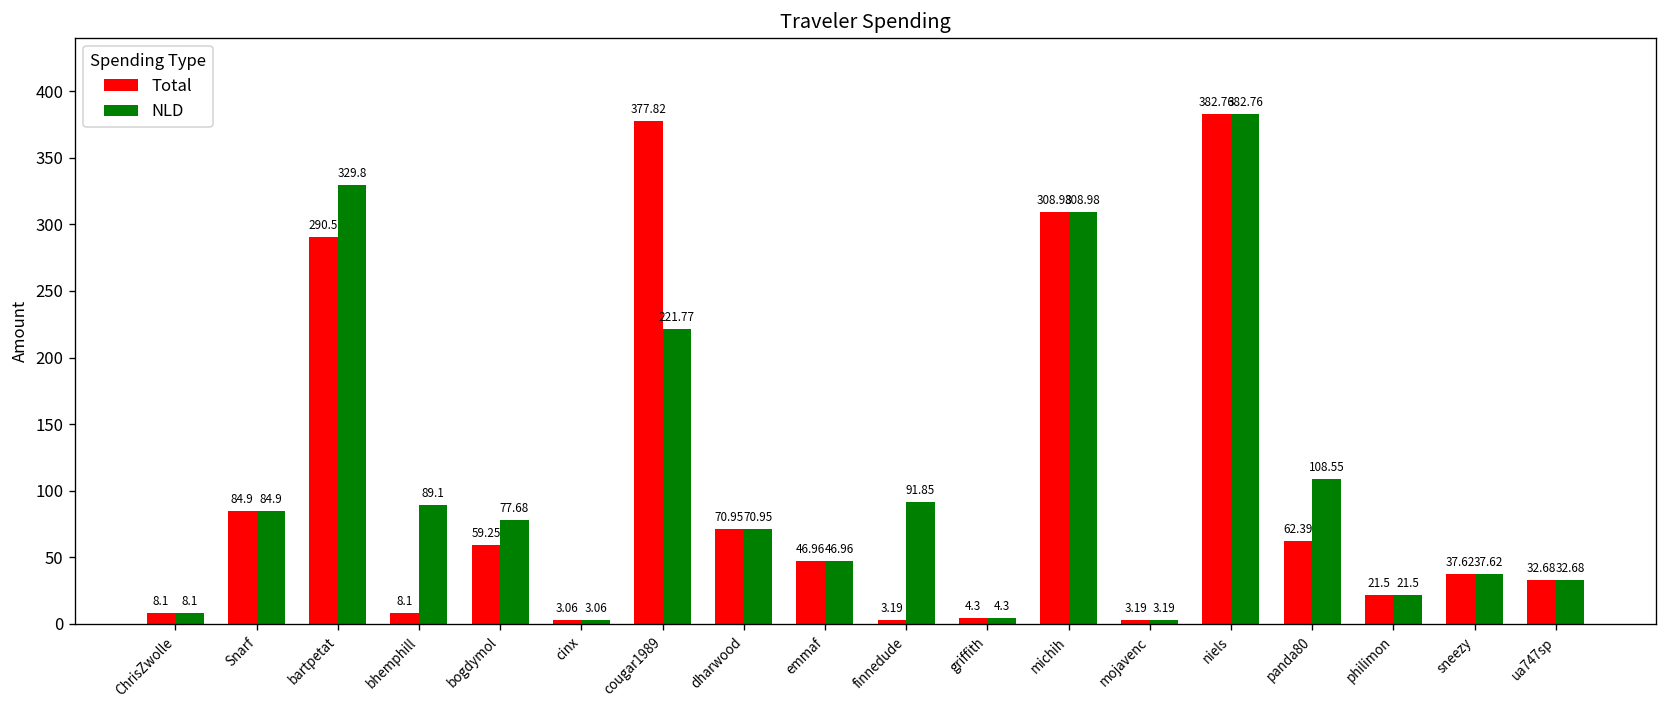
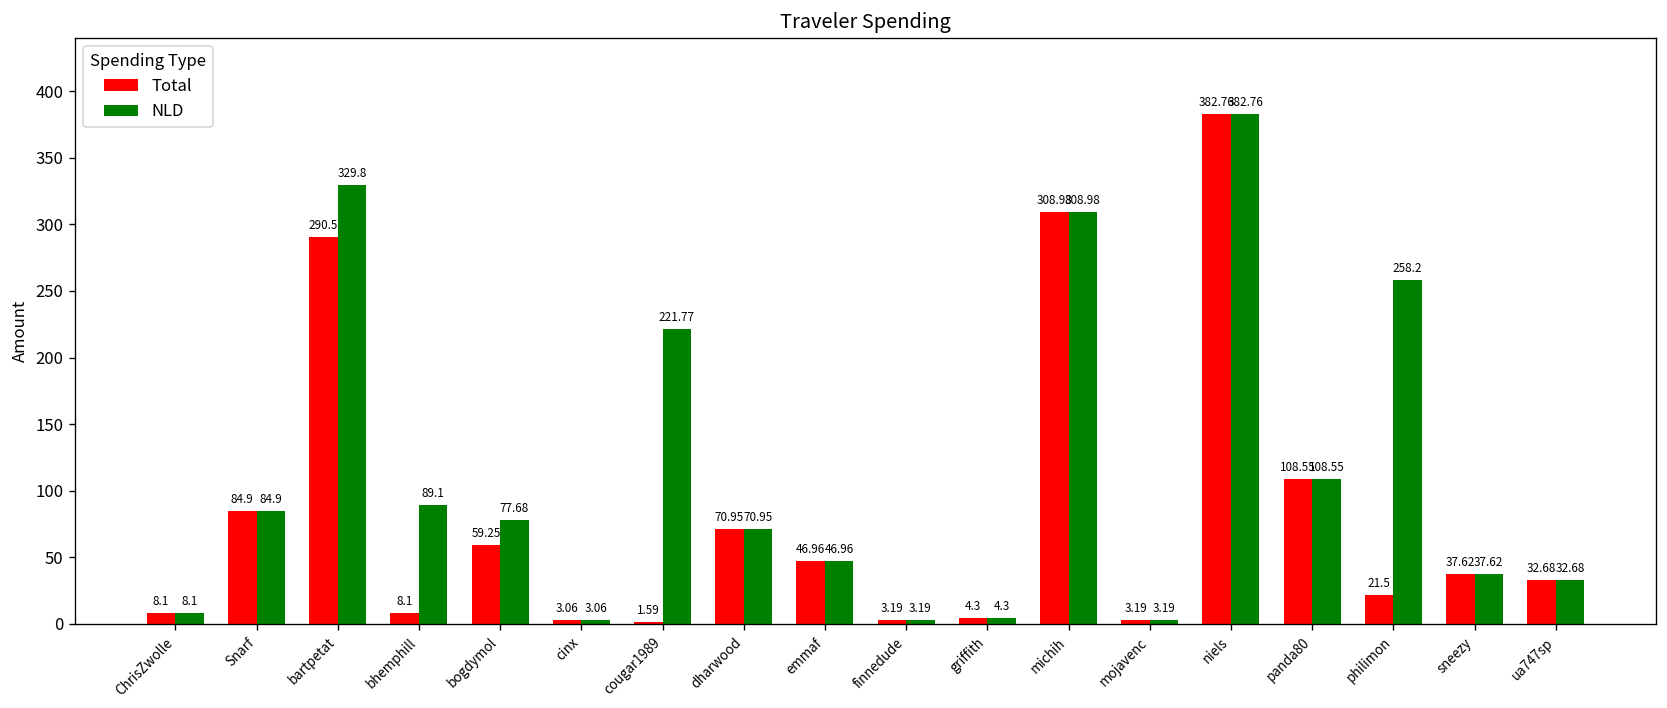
  {
    "Total": {
      "ChrisZwolle": 8.1,
      "Snarf": 84.9,
      "bartpetat": 290.5,
      "bhemphill": 8.1,
      "bogdymol": 59.25,
      "cinx": 3.06,
-     "cougar1989": 377.82,
+     "cougar1989": 1.59,
      "dharwood": 70.95,
      "emmaf": 46.96,
      "finnedude": 3.19,
      "griffith": 4.3,
      "mojavenc": 3.19,
-     "panda80": 62.39,
+     "panda80": 108.55,
      "philimon": 21.5,
      "sneezy": 37.62,
      "ua747sp": 32.68
    },
    "NLD": {
      "ChrisZwolle": 8.1,
      "Snarf": 84.9,
      "bartpetat": 329.8,
      "bhemphill": 89.1,
      "bogdymol": 77.68,
      "cinx": 3.06,
      "cougar1989": 221.77,
      "dharwood": 70.95,
      "emmaf": 46.96,
-     "finnedude": 91.85,
+     "finnedude": 3.19,
      "griffith": 4.3,
      "mojavenc": 3.19,
-     "philimon": 21.5,
+     "philimon": 258.2,
      "sneezy": 37.62,
      "ua747sp": 32.68
    }
  }
